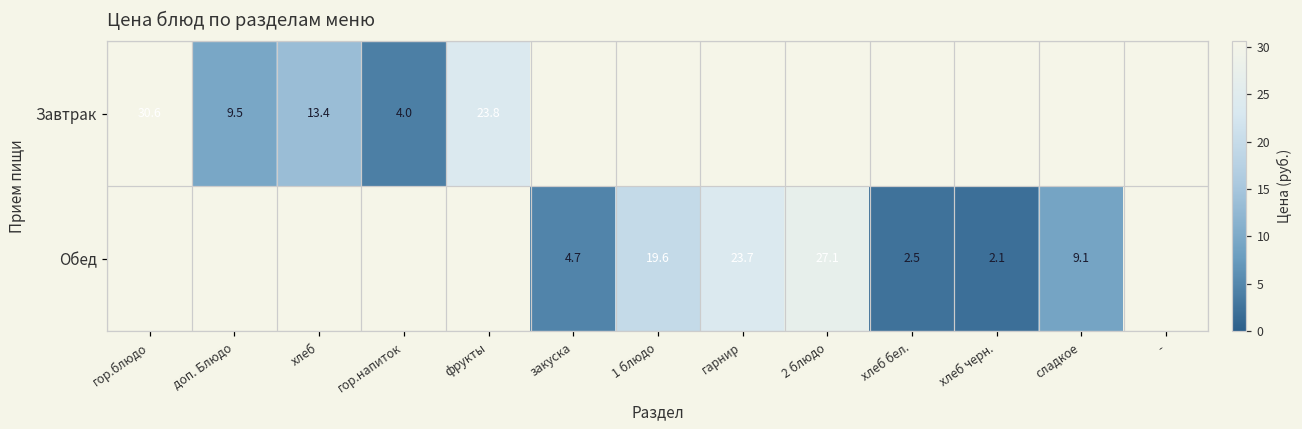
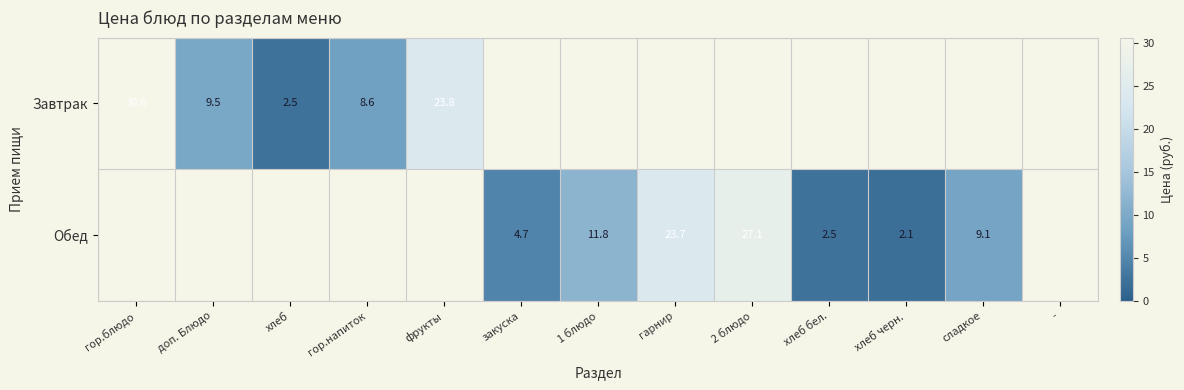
  {
    "Завтрак": {
      "доп. Блюдо": 9.5,
-     "хлеб": 13.4,
-     "гор.напиток": 4.0
+     "хлеб": 2.5,
+     "гор.напиток": 8.6
    },
    "Обед": {
      "закуска": 4.7,
-     "1 блюдо": 19.6,
+     "1 блюдо": 11.8,
      "хлеб бел.": 2.5,
      "хлеб черн.": 2.1,
      "сладкое": 9.1
    }
  }
